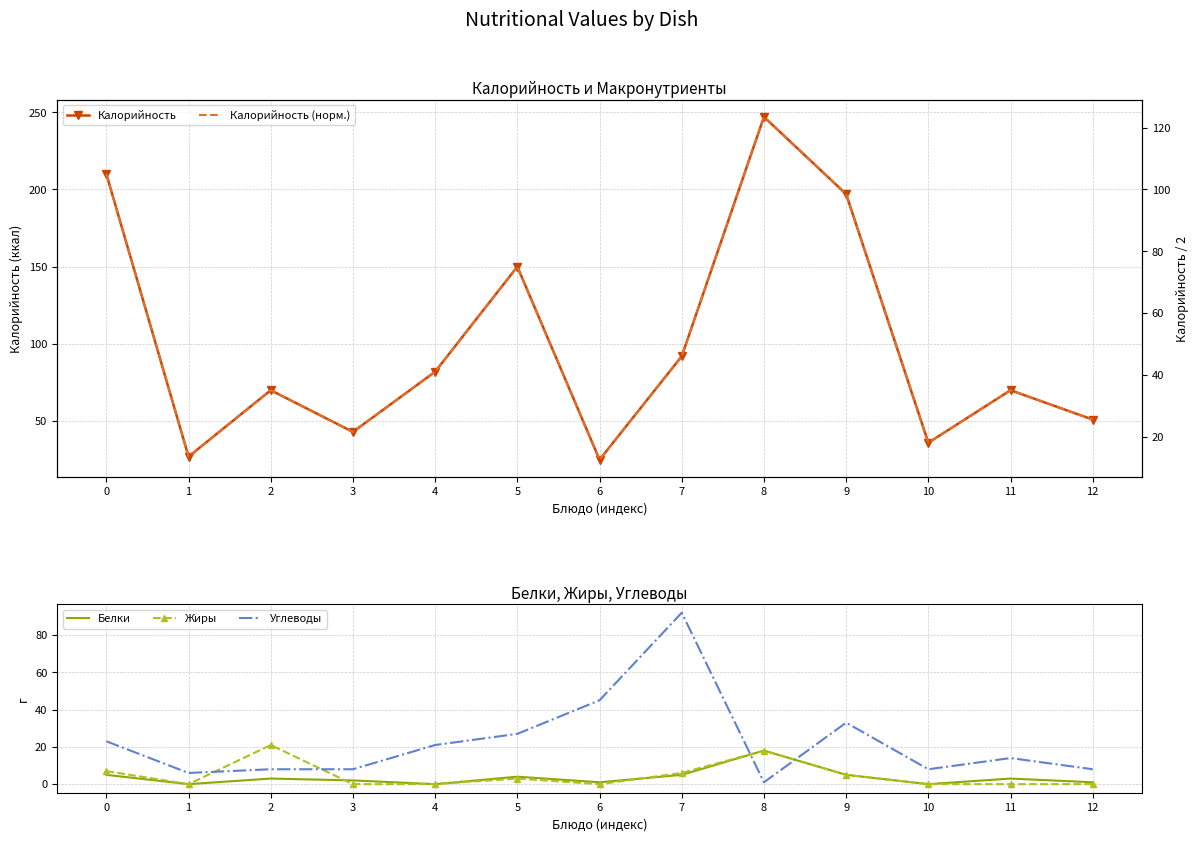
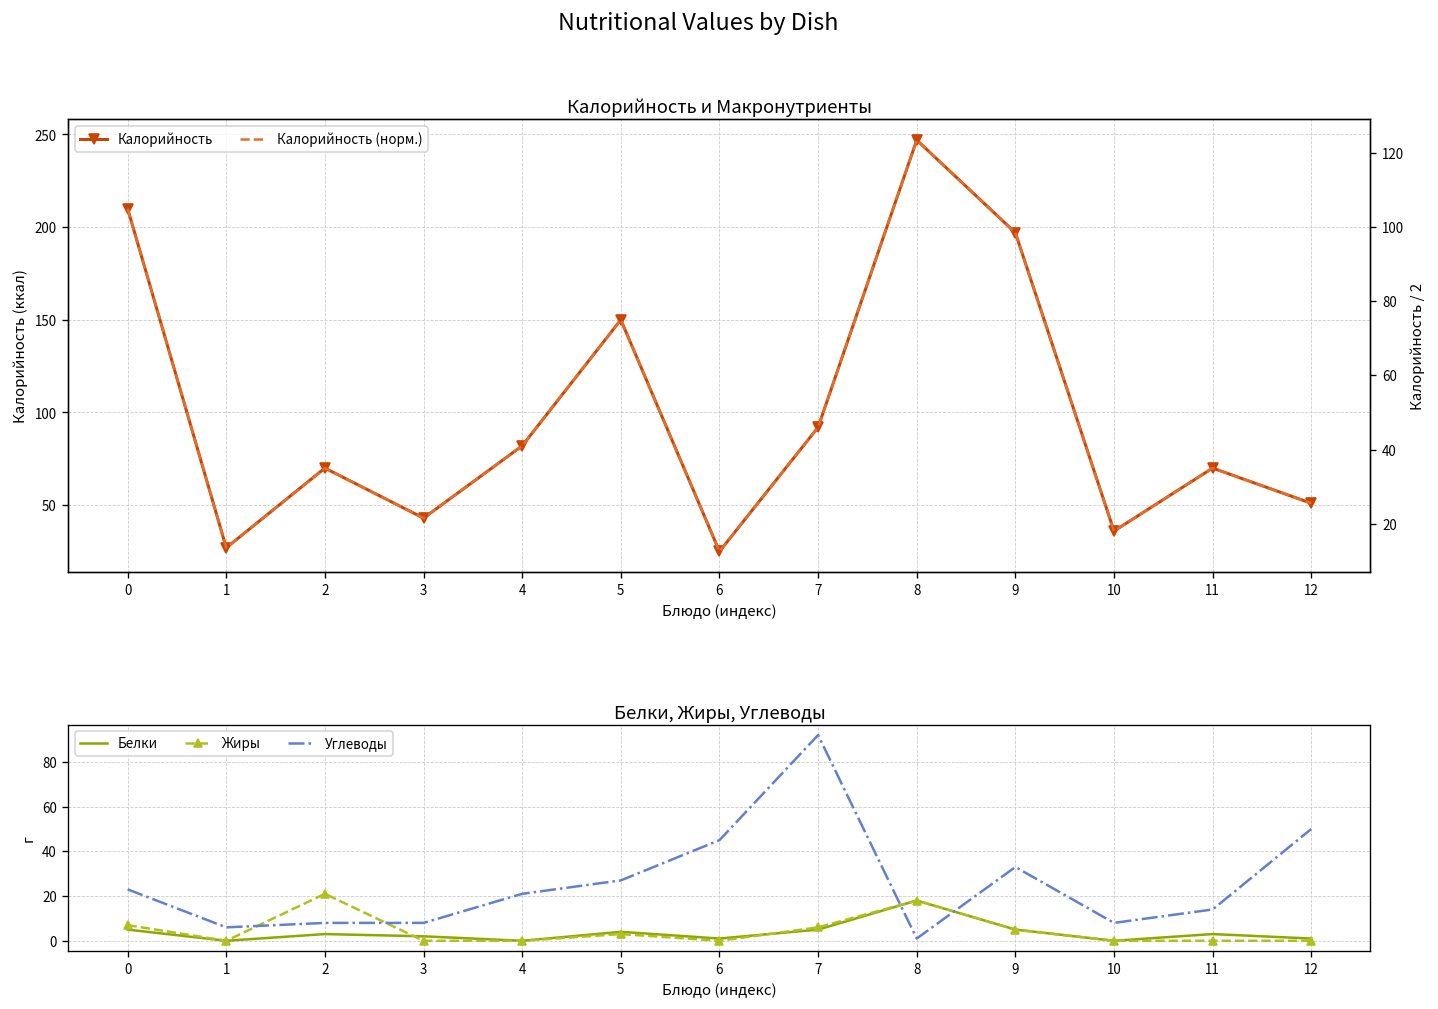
  {
    "Белки, Жиры, Углеводы": {
      "Углеводы": {
        "0": 23,
        "1": 6,
        "2": 8,
        "3": 8,
        "4": 21,
        "5": 27,
        "6": 45,
        "7": 92,
        "8": 1,
        "9": 33,
        "10": 8,
        "11": 14,
-       "12": 8
+       "12": 50
      }
    }
  }
